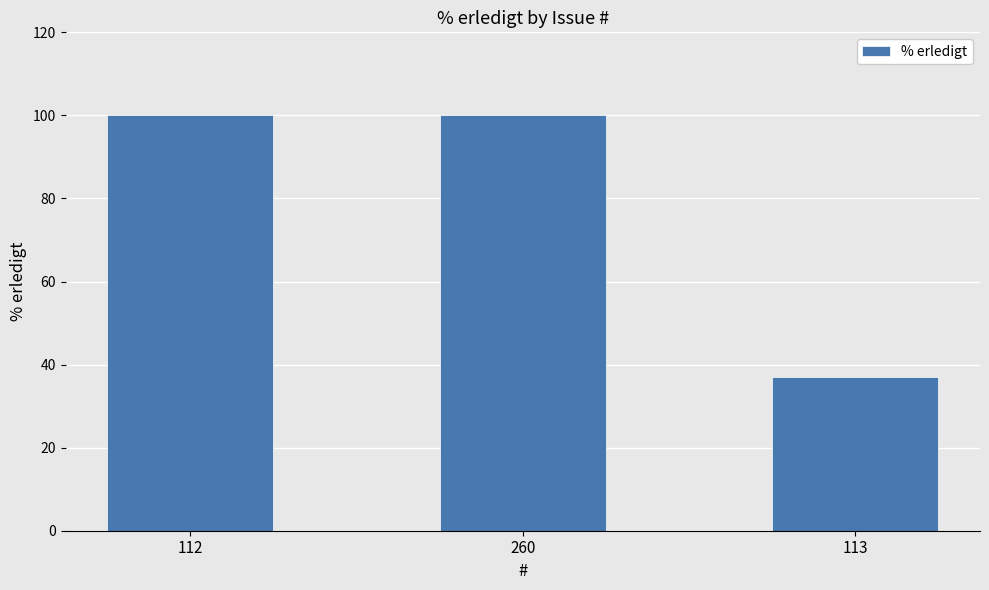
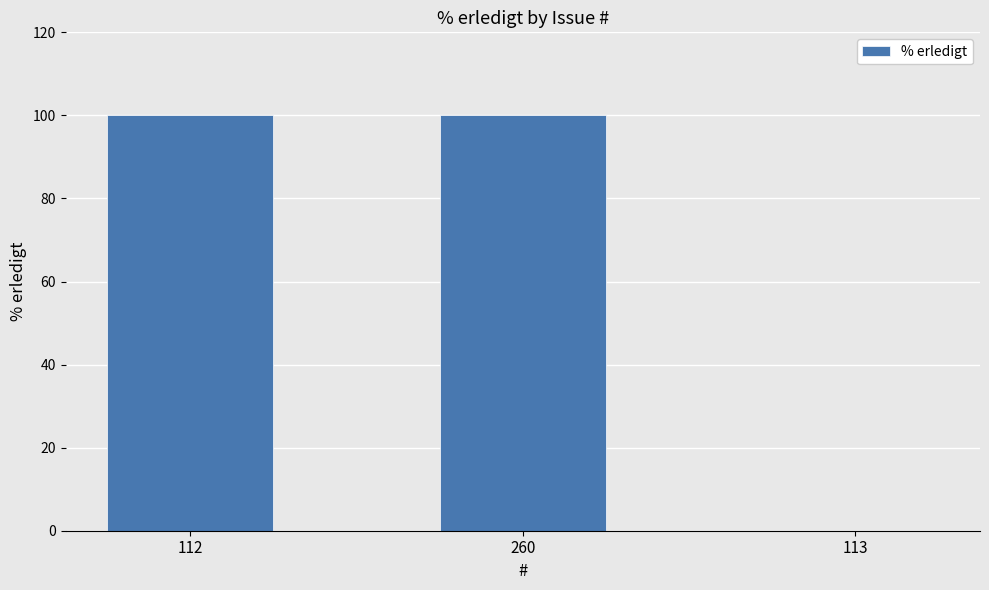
  {
    "112": 100,
    "260": 100,
-   "113": 37
+   "113": 0
  }
